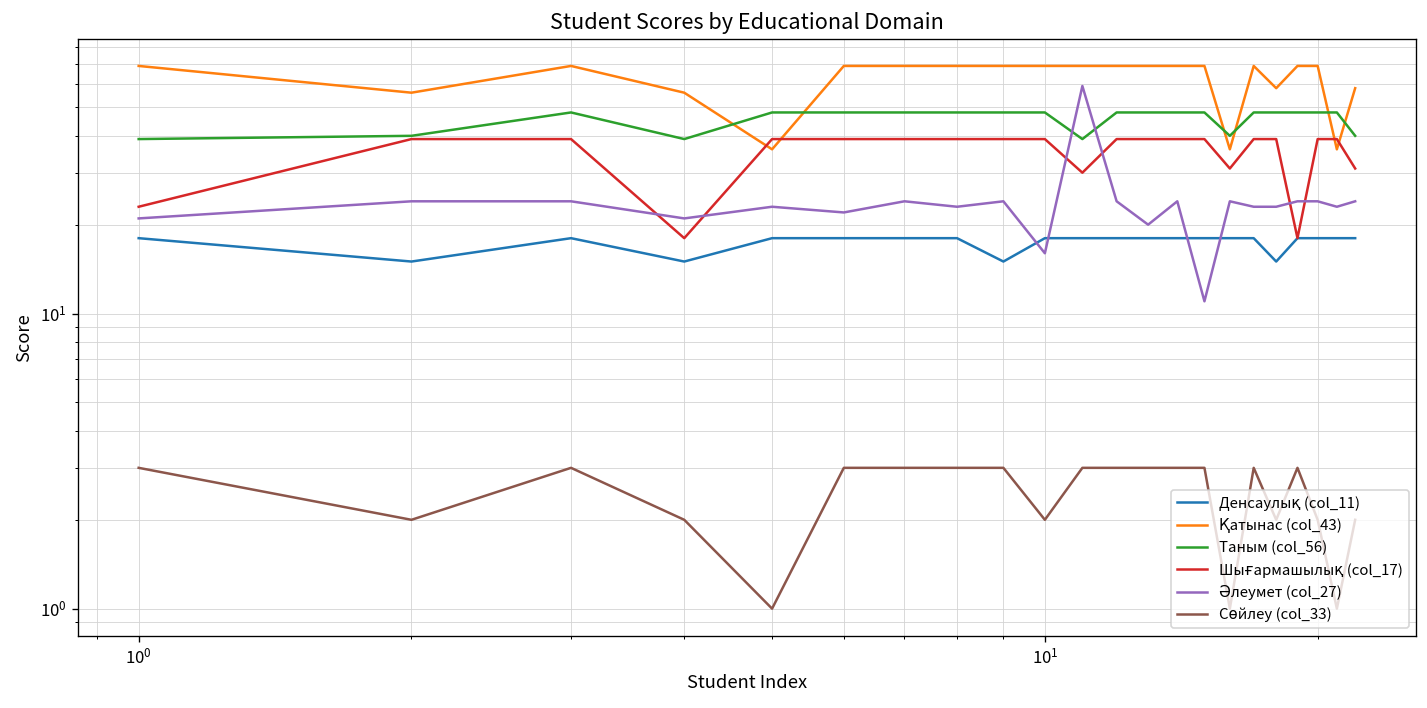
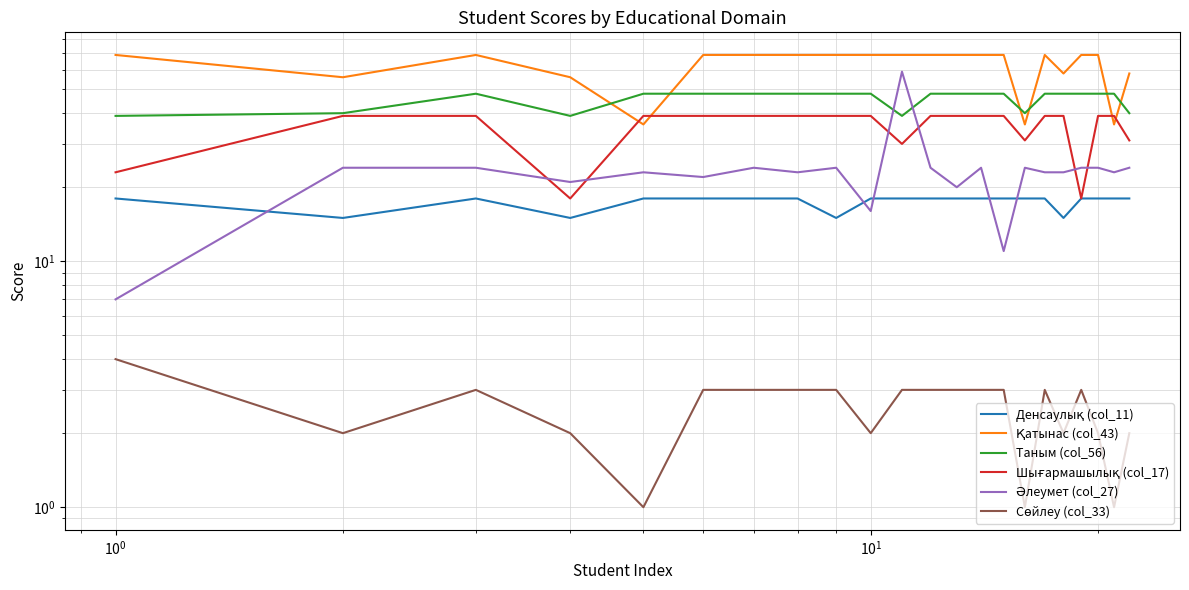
  {
    "Денсаулық (col_11)": {
      "10^0": 18,
      "10^1": 18
    },
    "Қатынас (col_43)": {
      "10^0": 69,
      "10^1": 69
    },
    "Таным (col_56)": {
      "10^0": 39,
      "10^1": 48
    },
    "Шығармашылық (col_17)": {
      "10^0": 23,
      "10^1": 39
    },
    "Әлеумет (col_27)": {
-     "10^0": 21,
+     "10^0": 7,
      "10^1": 16
    },
    "Сөйлеу (col_33)": {
-     "10^0": 3,
+     "10^0": 4,
      "10^1": 2
    }
  }
